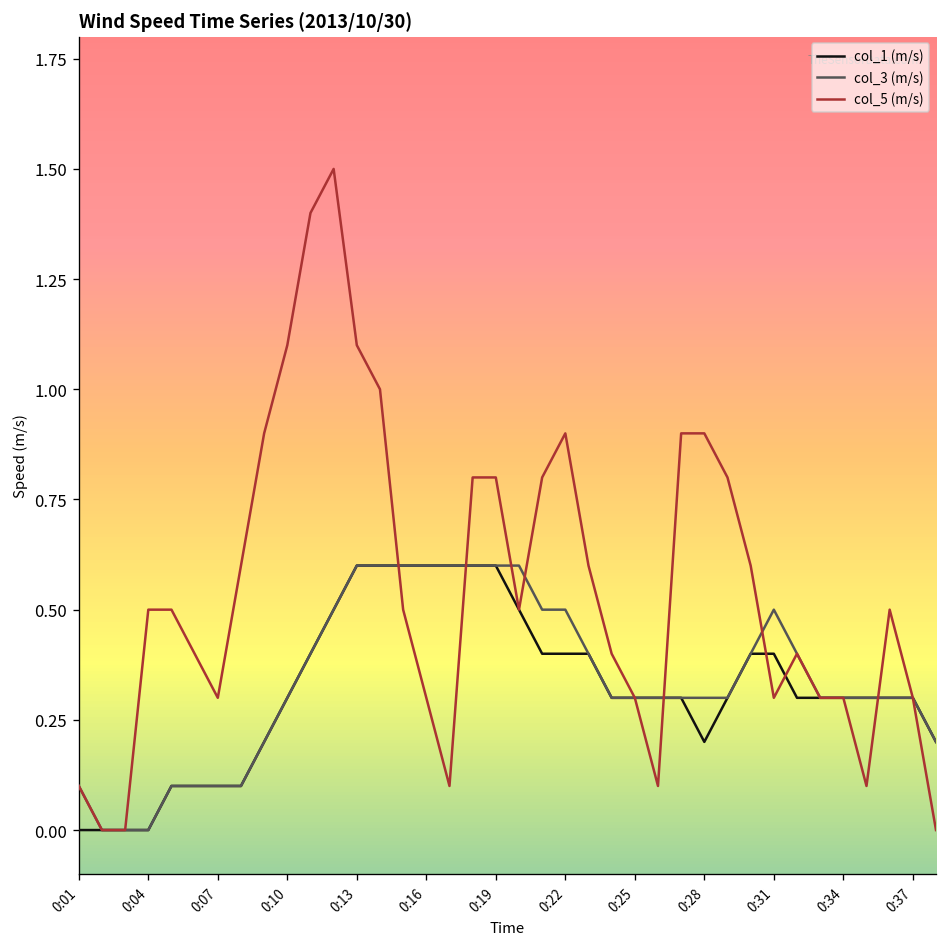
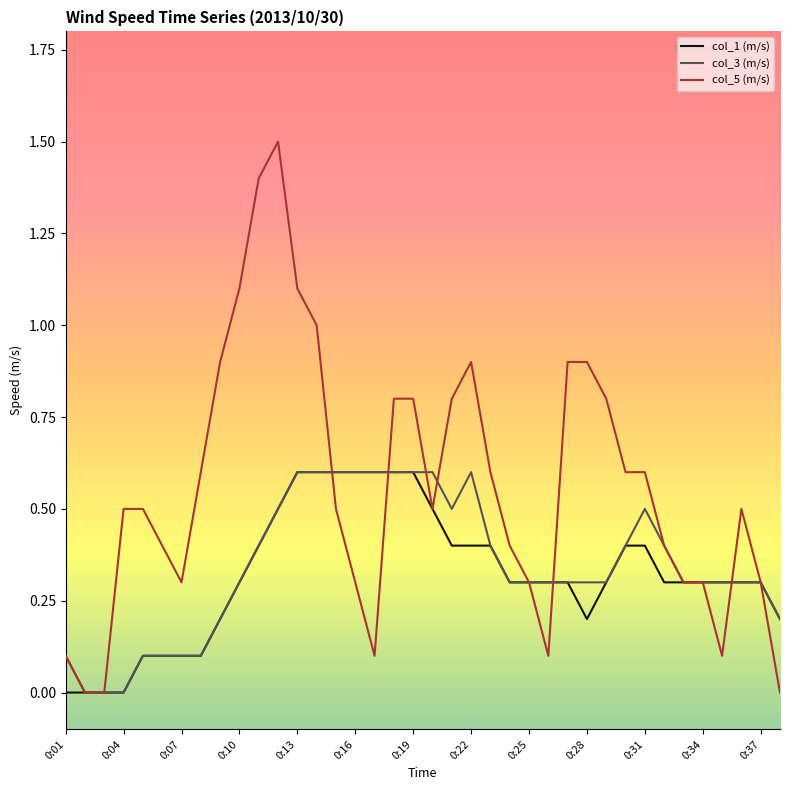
  {
    "col_1 (m/s)": {
      "0:01": 0.0,
      "0:22": 0.4,
      "0:28": 0.2,
      "0:31": 0.4
    },
    "col_3 (m/s)": {
-     "0:22": 0.5,
+     "0:22": 0.6,
      "0:28": 0.3,
      "0:31": 0.5
    },
    "col_5 (m/s)": {
      "0:04": 0.5,
      "0:07": 0.3,
      "0:10": 1.1,
      "0:13": 1.1,
      "0:16": 0.3,
      "0:19": 0.8,
      "0:22": 0.9,
      "0:28": 0.9,
-     "0:31": 0.3
+     "0:31": 0.6
    }
  }
